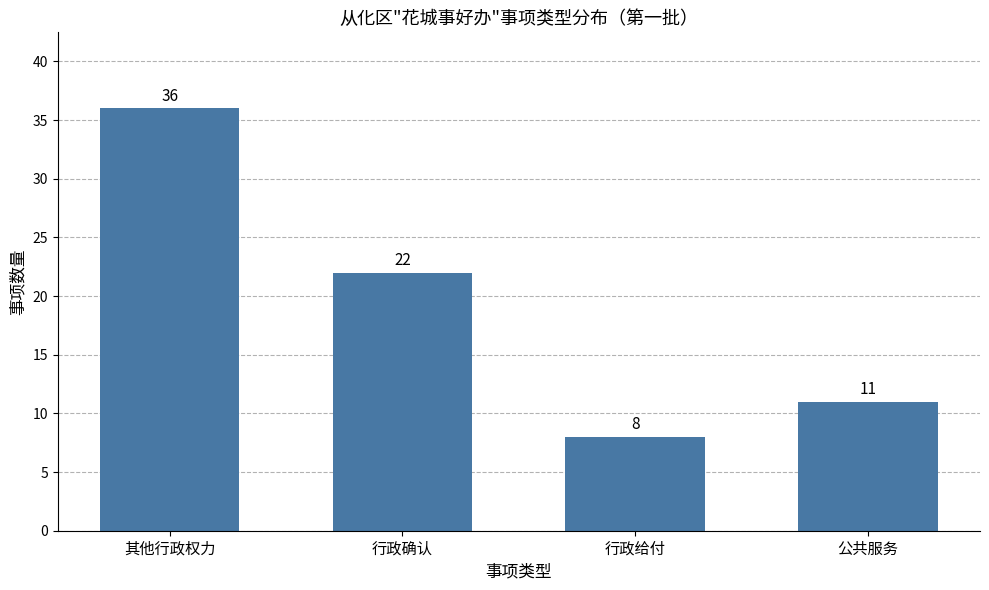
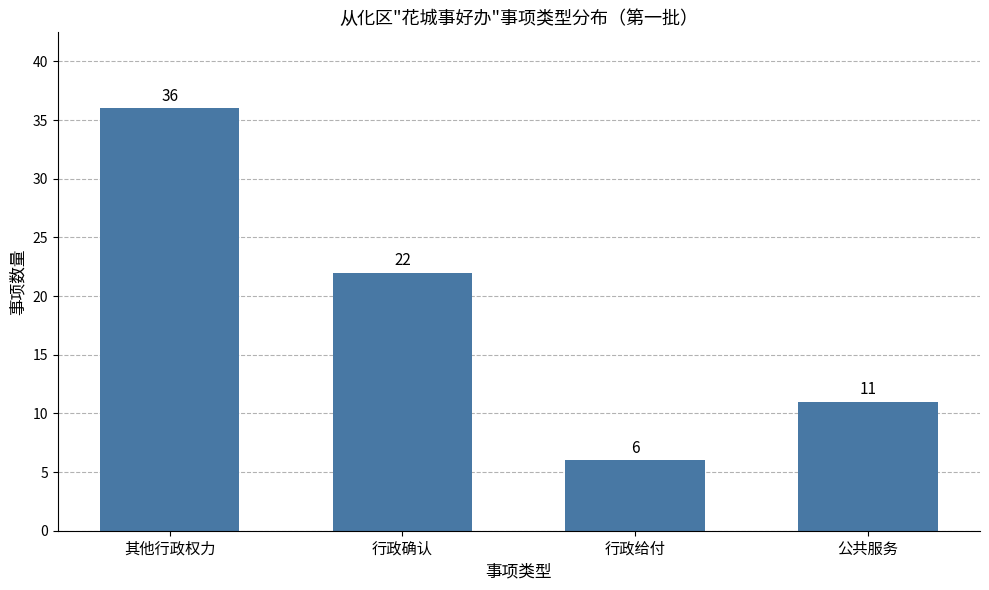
  {
    "其他行政权力": 36,
    "行政确认": 22,
-   "行政给付": 8,
+   "行政给付": 6,
    "公共服务": 11
  }
